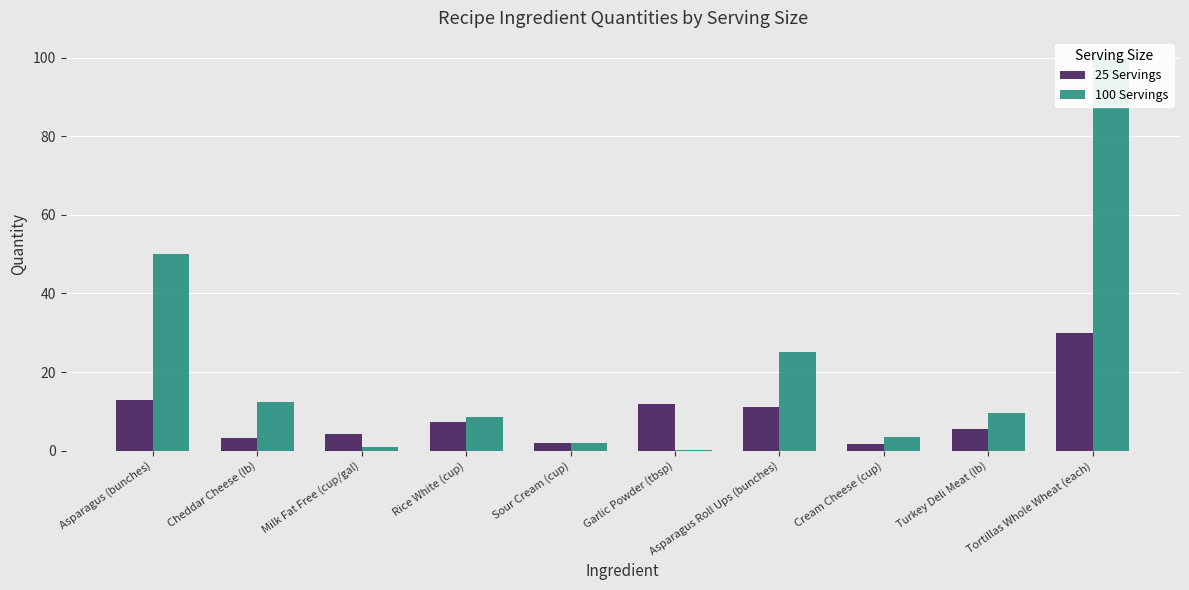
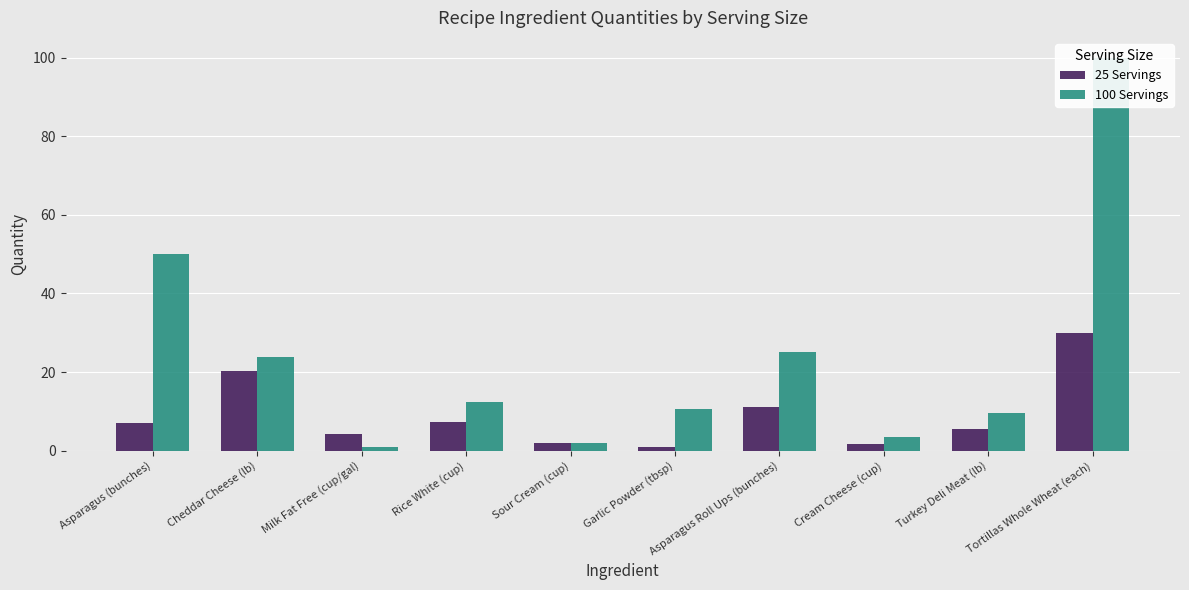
  {
    "25 Servings": {
-     "Asparagus (bunches)": 13,
-     "Cheddar Cheese (lb)": 3,
+     "Asparagus (bunches)": 7,
+     "Cheddar Cheese (lb)": 20,
      "Milk Fat Free (cup/gal)": 4,
      "Rice White (cup)": 7,
      "Sour Cream (cup)": 2,
-     "Garlic Powder (tbsp)": 12,
+     "Garlic Powder (tbsp)": 1,
      "Asparagus Roll Ups (bunches)": 11,
      "Cream Cheese (cup)": 2,
      "Turkey Deli Meat (lb)": 6,
      "Tortillas Whole Wheat (each)": 30
    },
    "100 Servings": {
      "Asparagus (bunches)": 50,
-     "Cheddar Cheese (lb)": 13,
+     "Cheddar Cheese (lb)": 24,
      "Milk Fat Free (cup/gal)": 1,
-     "Rice White (cup)": 9,
+     "Rice White (cup)": 13,
      "Sour Cream (cup)": 2,
-     "Garlic Powder (tbsp)": 0,
+     "Garlic Powder (tbsp)": 11,
      "Asparagus Roll Ups (bunches)": 25,
      "Cream Cheese (cup)": 3,
      "Turkey Deli Meat (lb)": 10
    }
  }
